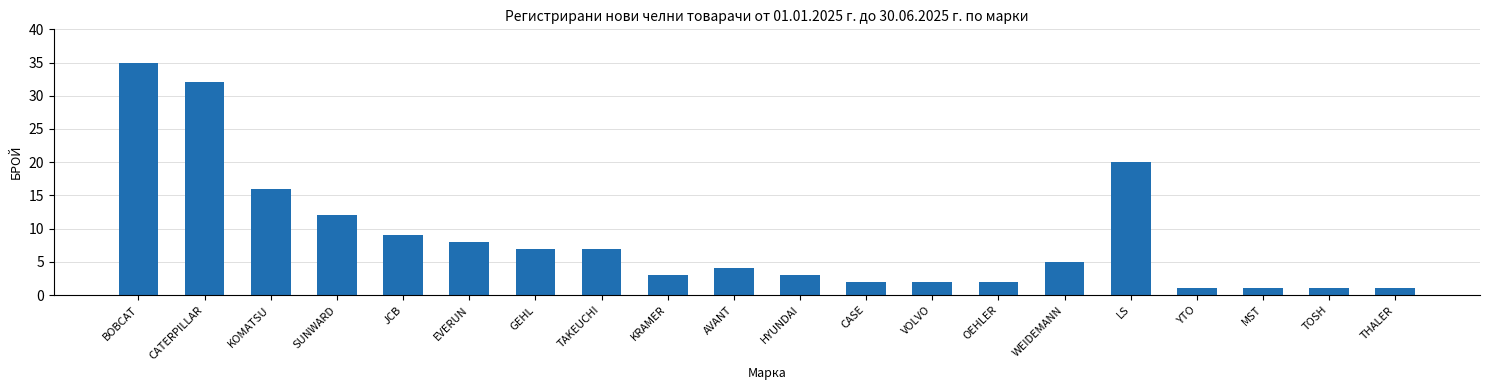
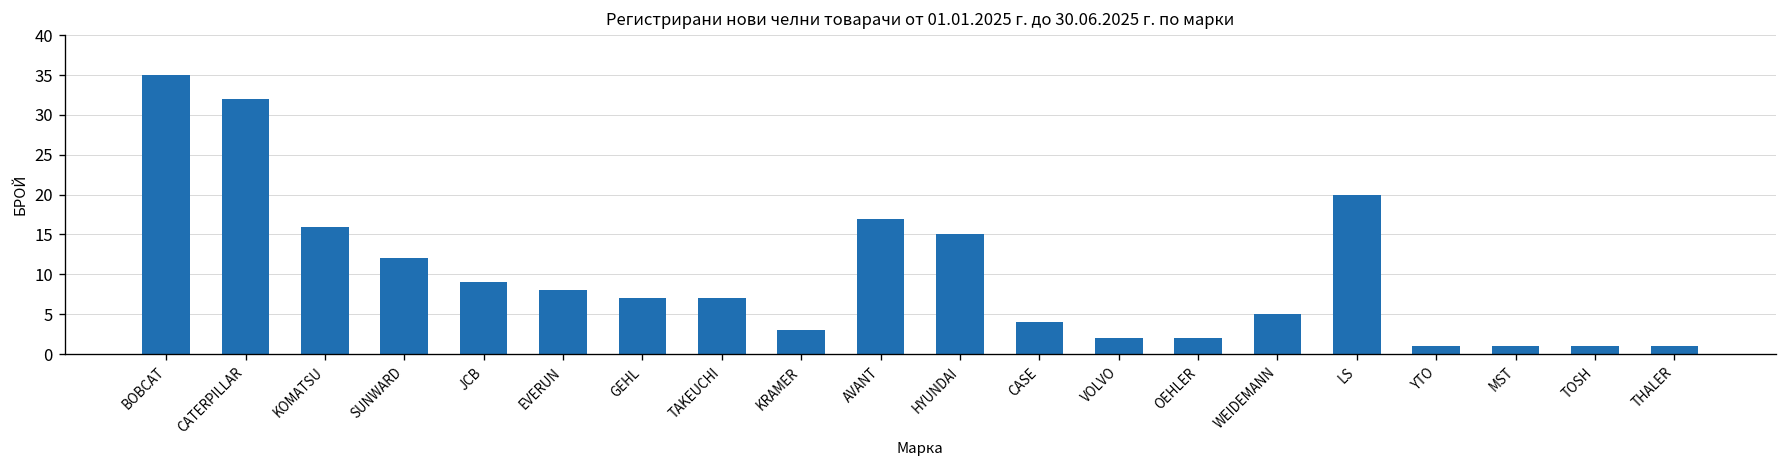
  {
    "BOBCAT": 35,
    "CATERPILLAR": 32,
    "KOMATSU": 16,
    "SUNWARD": 12,
    "JCB": 9,
    "EVERUN": 8,
    "GEHL": 7,
    "TAKEUCHI": 7,
    "KRAMER": 3,
-   "AVANT": 4,
-   "HYUNDAI": 3,
-   "CASE": 2,
+   "AVANT": 17,
+   "HYUNDAI": 15,
+   "CASE": 4,
    "VOLVO": 2,
    "OEHLER": 2,
    "WEIDEMANN": 5,
    "LS": 20,
    "YTO": 1,
    "MST": 1,
    "TOSH": 1,
    "THALER": 1
  }
